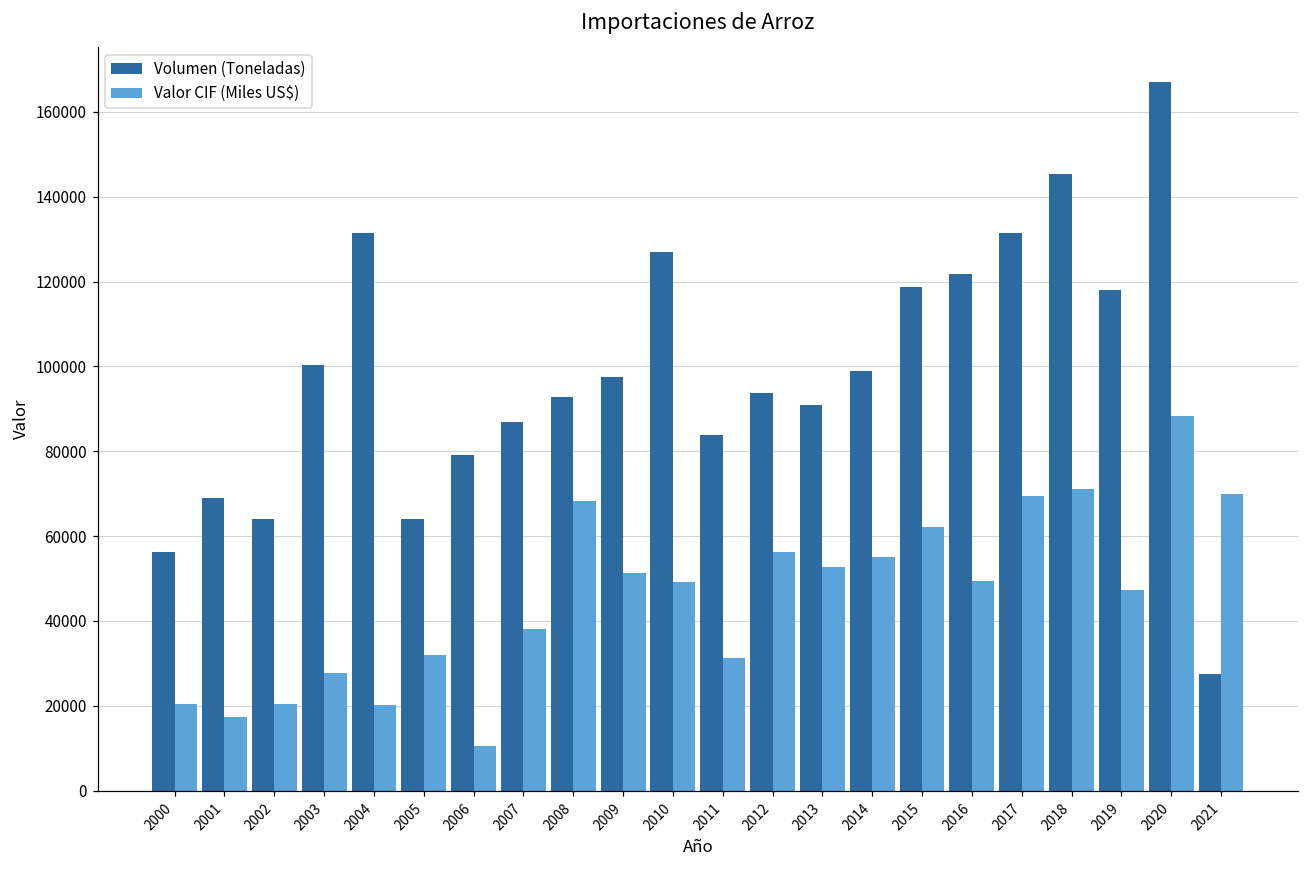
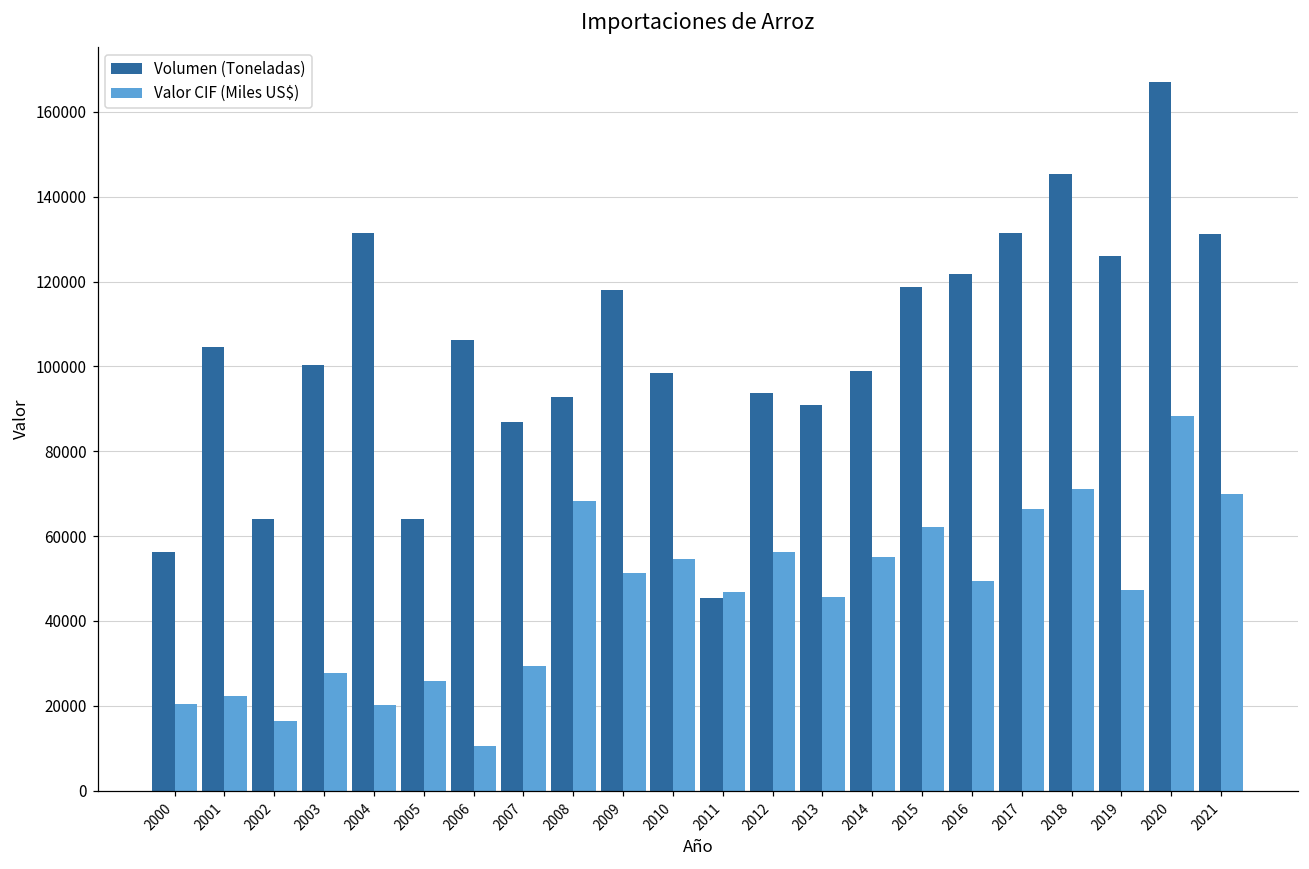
  {
    "Volumen (Toneladas)": {
      "2000": 56000,
-     "2001": 69000,
+     "2001": 105000,
      "2002": 64000,
      "2003": 100000,
      "2004": 131000,
      "2005": 64000,
-     "2006": 79000,
+     "2006": 106000,
      "2007": 87000,
      "2008": 93000,
-     "2009": 98000,
-     "2010": 127000,
-     "2011": 84000,
+     "2009": 118000,
+     "2010": 99000,
+     "2011": 45000,
      "2012": 94000,
      "2013": 91000,
      "2014": 99000,
      "2015": 119000,
      "2016": 122000,
      "2017": 131000,
      "2018": 145000,
-     "2019": 118000,
+     "2019": 126000,
      "2020": 167000,
-     "2021": 27000
+     "2021": 131000
    },
    "Valor CIF (Miles US$)": {
      "2000": 20000,
-     "2001": 17000,
-     "2002": 20000,
+     "2001": 22000,
+     "2002": 16000,
      "2003": 28000,
      "2004": 20000,
-     "2005": 32000,
+     "2005": 26000,
      "2006": 11000,
-     "2007": 38000,
+     "2007": 29000,
      "2008": 68000,
      "2009": 51000,
-     "2010": 49000,
-     "2011": 31000,
+     "2010": 55000,
+     "2011": 47000,
      "2012": 56000,
-     "2013": 53000,
+     "2013": 46000,
      "2014": 55000,
      "2015": 62000,
      "2016": 49000,
-     "2017": 70000,
+     "2017": 66000,
      "2018": 71000,
      "2019": 47000,
      "2020": 88000,
      "2021": 70000
    }
  }
